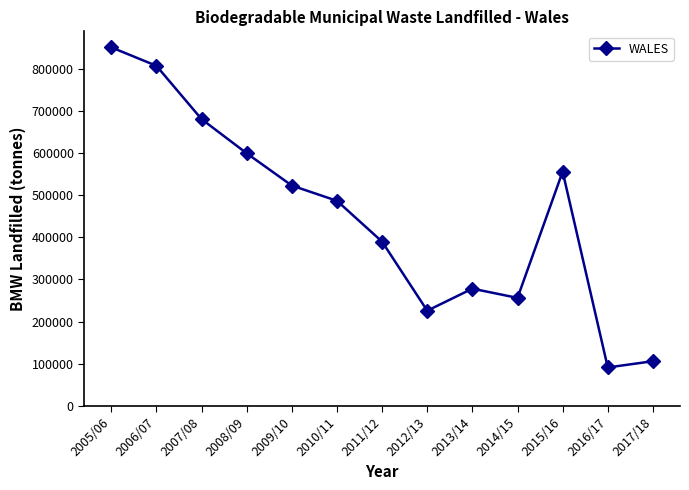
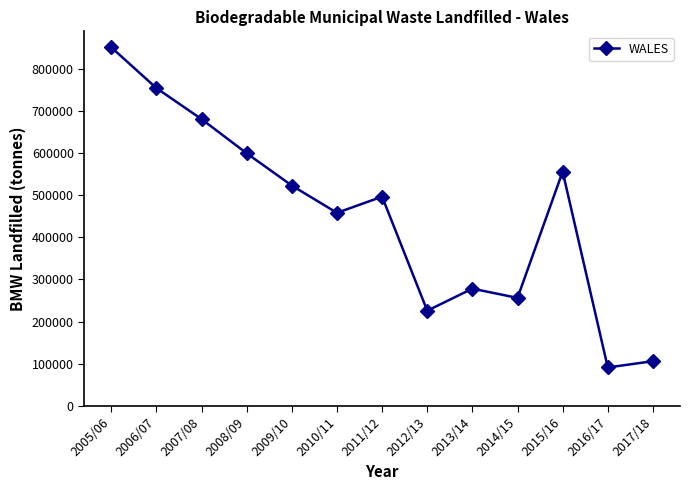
  {
    "2005/06": 850000,
-   "2006/07": 810000,
+   "2006/07": 750000,
    "2007/08": 680000,
    "2008/09": 600000,
    "2009/10": 520000,
-   "2010/11": 490000,
-   "2011/12": 390000,
+   "2010/11": 460000,
+   "2011/12": 500000,
    "2012/13": 230000,
    "2013/14": 280000,
    "2014/15": 260000,
    "2015/16": 560000,
    "2016/17": 90000,
    "2017/18": 110000
  }
